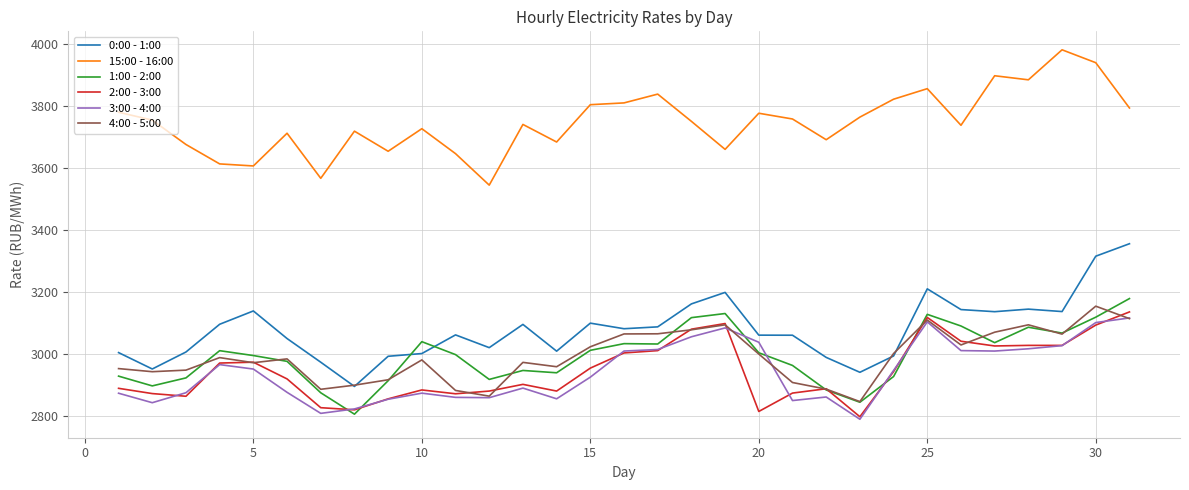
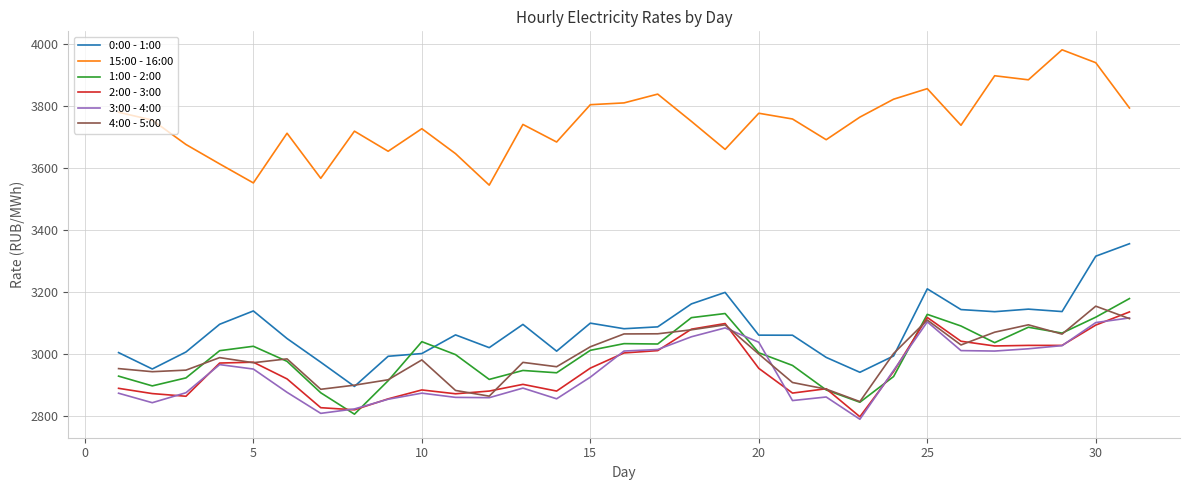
  {
    "0:00 - 1:00": {
      "5": 3140,
      "10": 3000,
      "15": 3100,
      "20": 3060,
      "25": 3210,
      "30": 3320
    },
    "15:00 - 16:00": {
-     "5": 3610,
+     "5": 3550,
      "10": 3730,
      "15": 3800,
      "20": 3780,
      "25": 3860,
      "30": 3940
    },
    "1:00 - 2:00": {
-     "5": 3000,
+     "5": 3030,
      "10": 3040,
      "15": 3010,
      "25": 3130,
      "30": 3120
    },
    "2:00 - 3:00": {
      "10": 2890,
      "15": 2960,
-     "20": 2820,
+     "20": 2950,
      "25": 3120
    },
    "3:00 - 4:00": {
      "5": 2950,
      "10": 2870,
      "15": 2930,
      "20": 3040
    },
    "4:00 - 5:00": {
      "10": 2980,
      "15": 3020,
      "30": 3160
    }
  }
